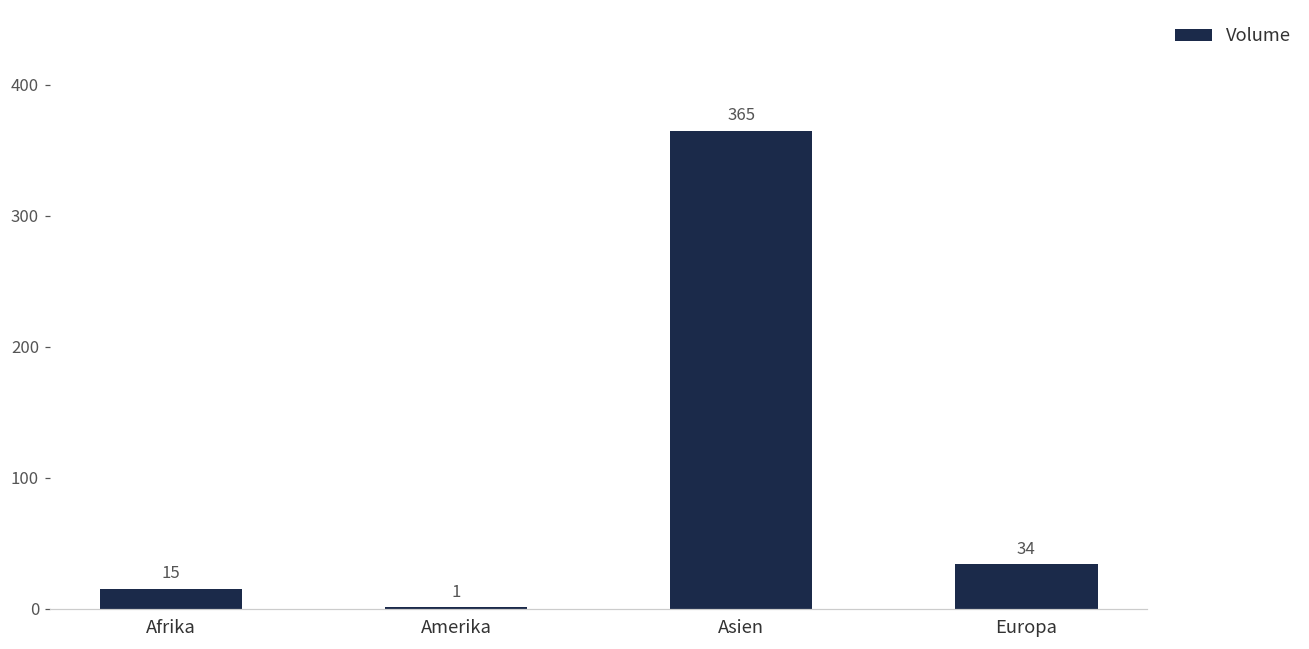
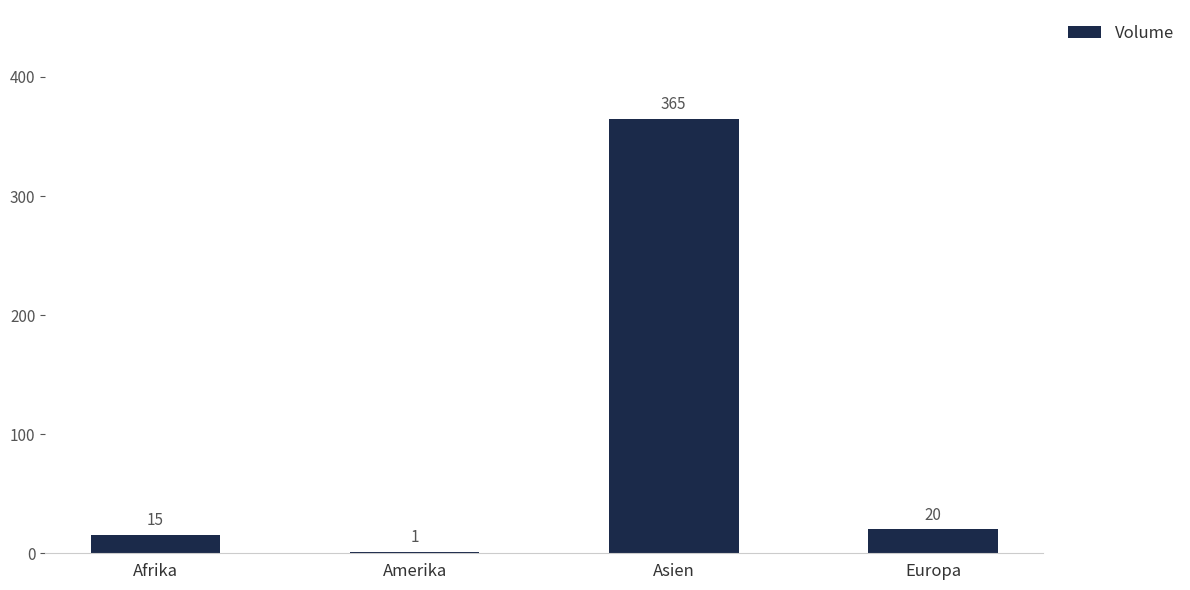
  {
    "Afrika": 15,
    "Amerika": 1,
    "Asien": 365,
-   "Europa": 34
+   "Europa": 20
  }
